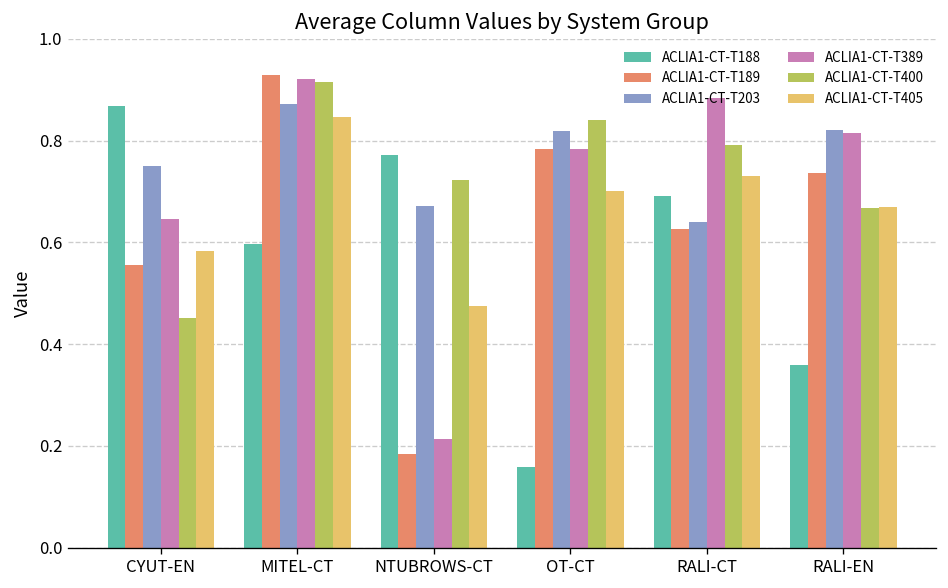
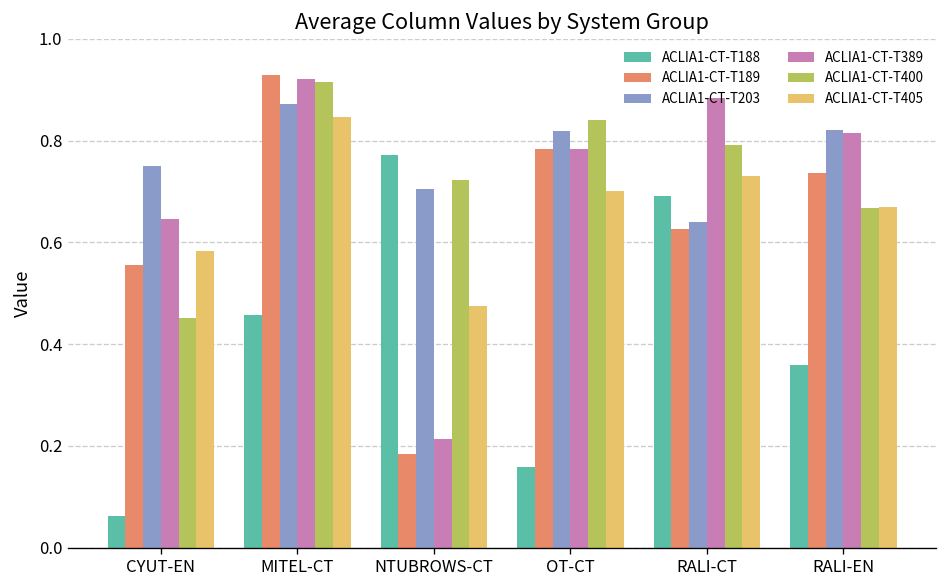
  {
    "ACLIA1-CT-T188": {
-     "CYUT-EN": 0.87,
-     "MITEL-CT": 0.60,
+     "CYUT-EN": 0.06,
+     "MITEL-CT": 0.46,
      "NTUBROWS-CT": 0.77,
      "OT-CT": 0.16,
      "RALI-CT": 0.69,
      "RALI-EN": 0.36
    },
    "ACLIA1-CT-T203": {
      "CYUT-EN": 0.75,
      "MITEL-CT": 0.87,
-     "NTUBROWS-CT": 0.67,
+     "NTUBROWS-CT": 0.71,
      "OT-CT": 0.82,
      "RALI-CT": 0.64,
      "RALI-EN": 0.82
    },
    "ACLIA1-CT-T389": {
      "CYUT-EN": 0.65,
      "MITEL-CT": 0.92,
      "NTUBROWS-CT": 0.21,
      "OT-CT": 0.78,
      "RALI-CT": 0.88,
      "RALI-EN": 0.81
    }
  }
